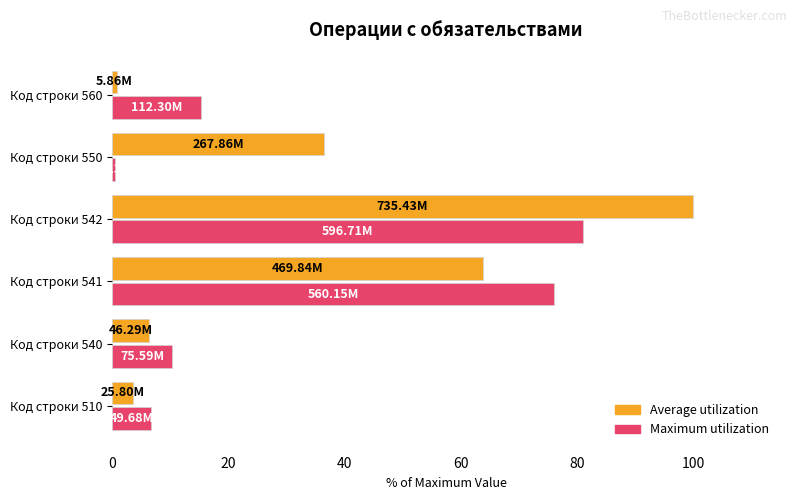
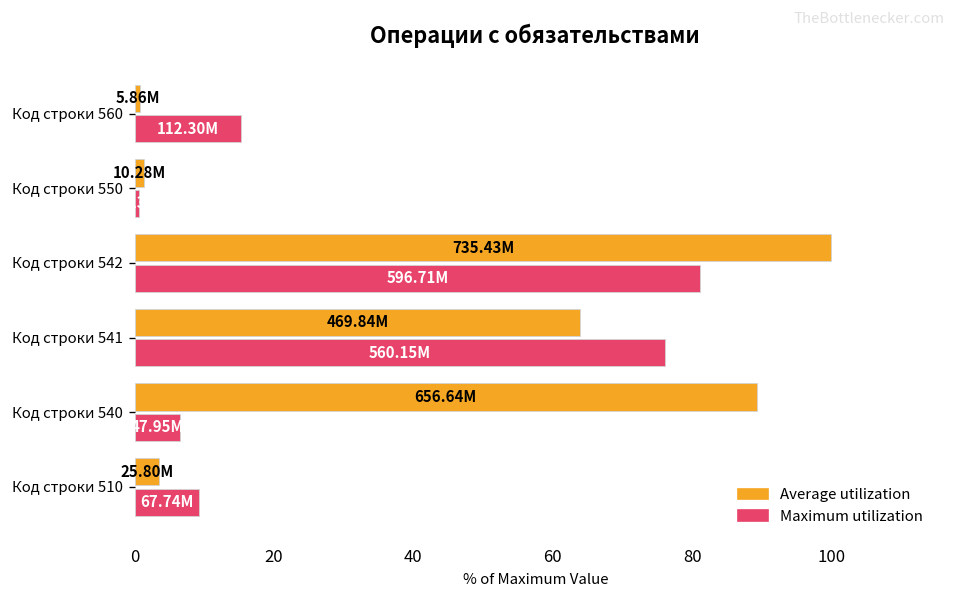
  {
    "Average utilization": {
-     "Код строки 550": "267.86M",
-     "Код строки 540": "46.29M"
+     "Код строки 550": "10.28M",
+     "Код строки 540": "656.64M"
    },
    "Maximum utilization": {
-     "Код строки 540": "75.59M",
-     "Код строки 510": "49.68M"
+     "Код строки 540": "47.95M",
+     "Код строки 510": "67.74M"
    }
  }
